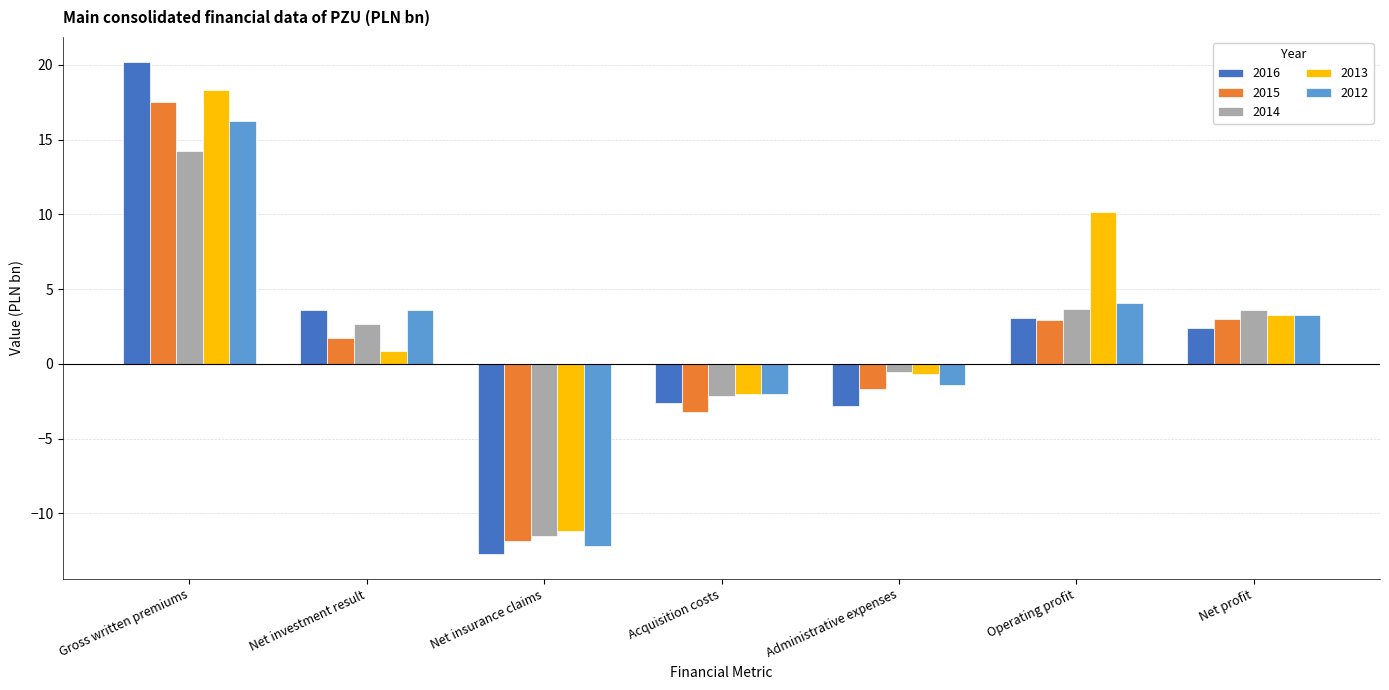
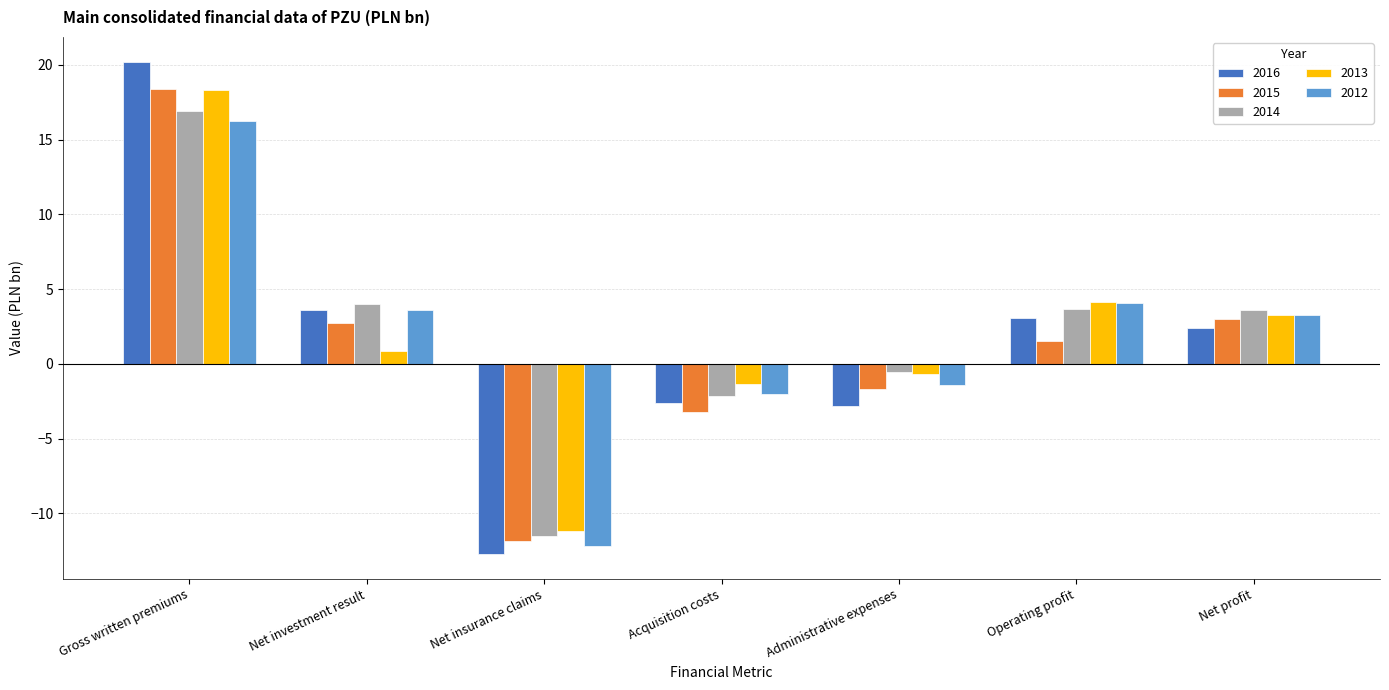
  {
    "2015": {
-     "Gross written premiums": 17.5,
-     "Net investment result": 1.7,
+     "Gross written premiums": 18.4,
+     "Net investment result": 2.8,
      "Net insurance claims": -11.9,
      "Acquisition costs": -3.2,
      "Administrative expenses": -1.7,
-     "Operating profit": 2.9,
+     "Operating profit": 1.5,
      "Net profit": 3.0
    },
    "2014": {
-     "Gross written premiums": 14.2,
-     "Net investment result": 2.6,
+     "Gross written premiums": 16.9,
+     "Net investment result": 4.0,
      "Net insurance claims": -11.5,
      "Acquisition costs": -2.1,
      "Administrative expenses": -0.5,
      "Operating profit": 3.7,
      "Net profit": 3.6
    },
    "2013": {
      "Gross written premiums": 18.3,
      "Net investment result": 0.9,
      "Net insurance claims": -11.2,
-     "Acquisition costs": -2.0,
+     "Acquisition costs": -1.3,
      "Administrative expenses": -0.7,
-     "Operating profit": 10.1,
+     "Operating profit": 4.1,
      "Net profit": 3.3
    }
  }
